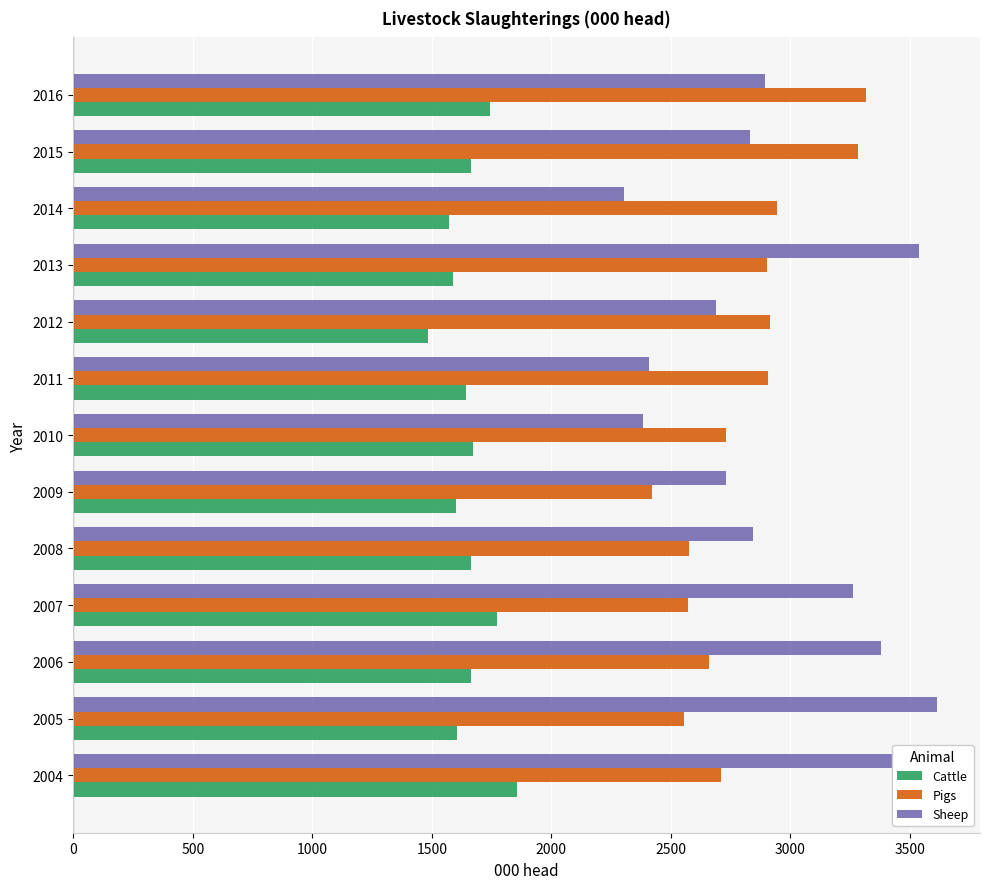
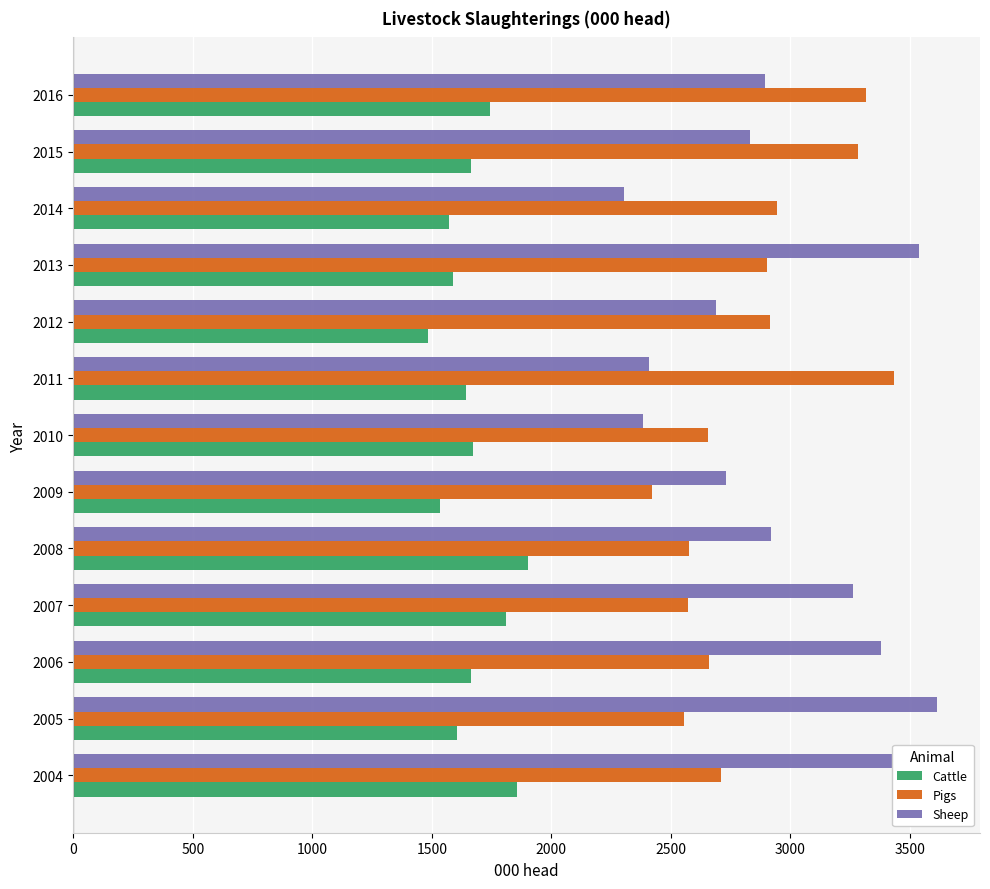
  {
    "Cattle": {
      "2016": 1740,
      "2015": 1660,
      "2014": 1570,
      "2013": 1590,
      "2012": 1480,
      "2011": 1640,
      "2010": 1670,
-     "2009": 1600,
-     "2008": 1660,
-     "2007": 1770,
+     "2009": 1530,
+     "2008": 1900,
+     "2007": 1810,
      "2006": 1660,
      "2005": 1600,
      "2004": 1860
    },
    "Pigs": {
      "2016": 3320,
      "2015": 3280,
      "2014": 2940,
      "2013": 2900,
      "2012": 2910,
-     "2011": 2910,
-     "2010": 2730,
+     "2011": 3430,
+     "2010": 2660,
      "2009": 2420,
      "2008": 2580,
      "2007": 2570,
      "2006": 2660,
      "2005": 2560,
      "2004": 2710
    },
    "Sheep": {
      "2016": 2890,
      "2015": 2830,
      "2014": 2310,
      "2013": 3540,
      "2012": 2690,
      "2011": 2410,
      "2010": 2380,
      "2009": 2730,
-     "2008": 2840,
+     "2008": 2920,
      "2007": 3260,
      "2006": 3380,
      "2005": 3610
    }
  }
